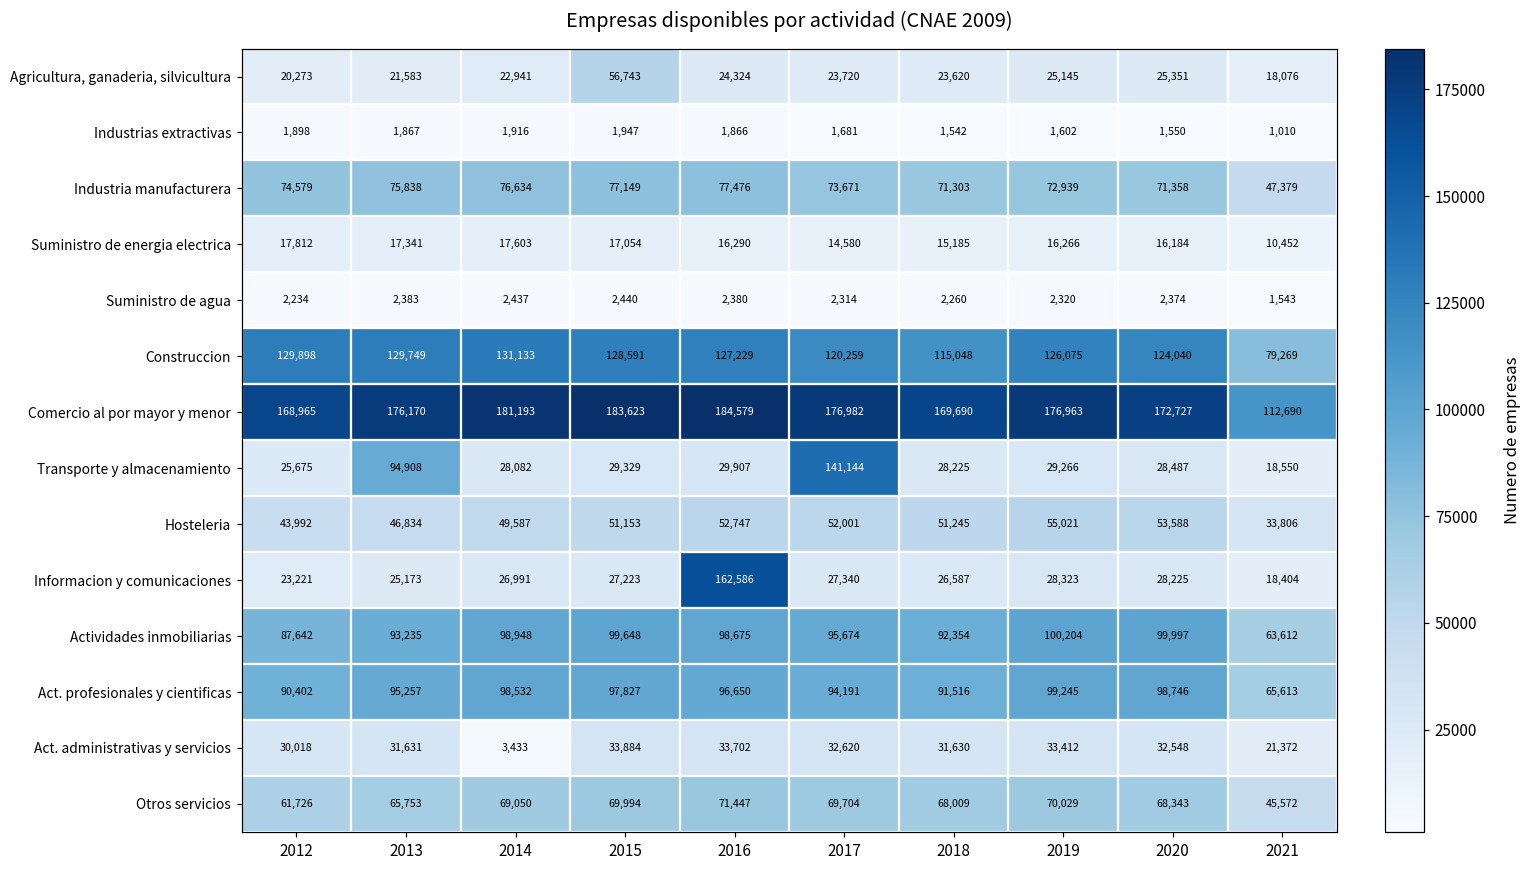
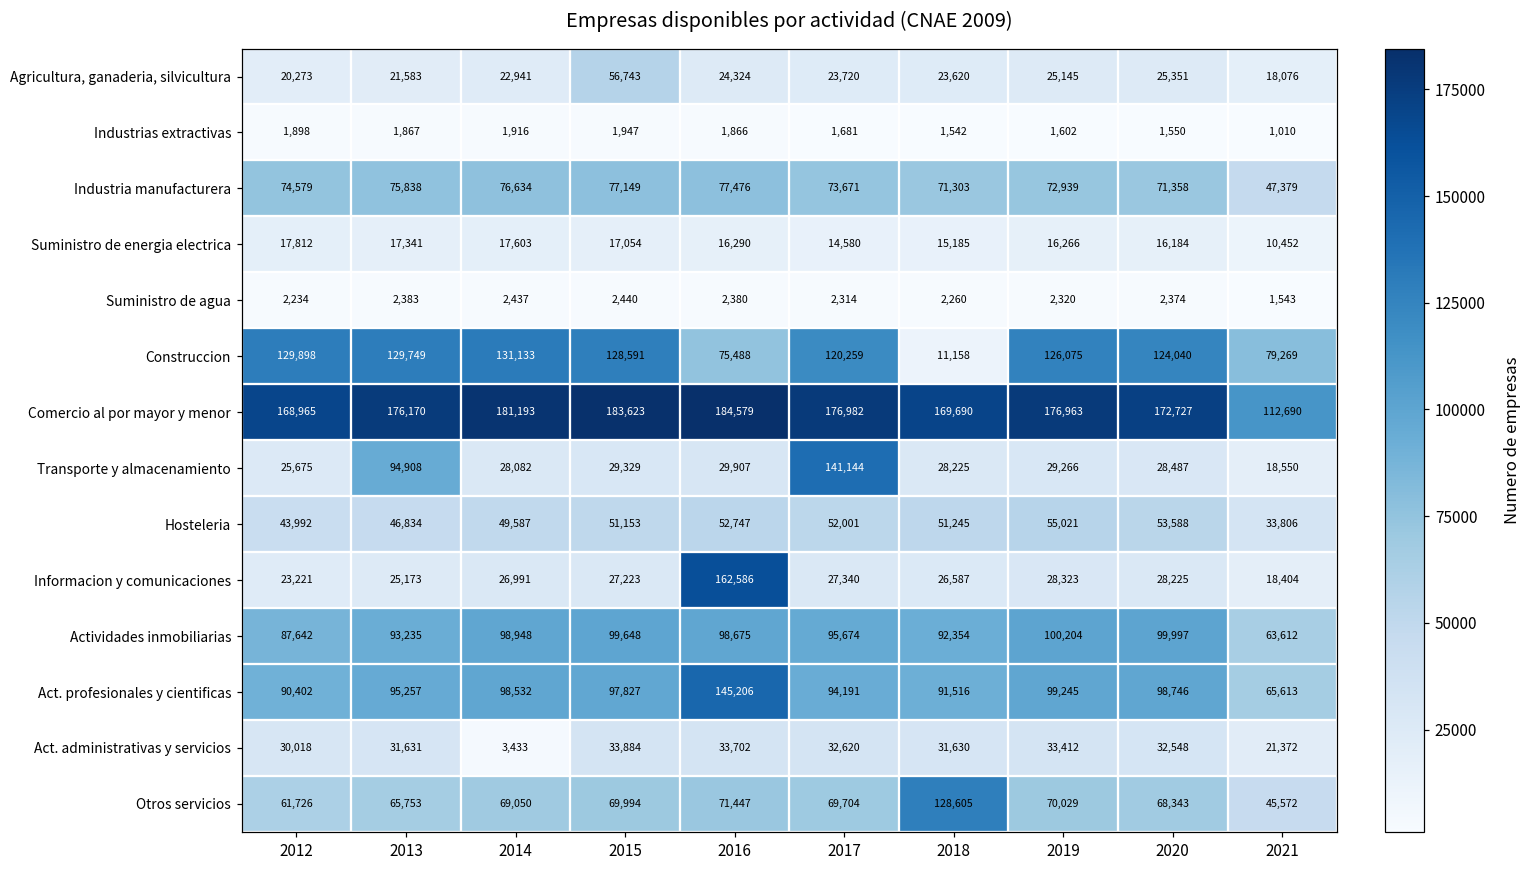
  {
    "Agricultura, ganaderia, silvicultura": {
      "2012": "20,273",
      "2013": "21,583",
      "2014": "22,941",
      "2015": "56,743",
      "2016": "24,324",
      "2017": "23,720",
      "2018": "23,620",
      "2019": "25,145",
      "2020": "25,351",
      "2021": "18,076"
    },
    "Industrias extractivas": {
      "2012": "1,898",
      "2013": "1,867",
      "2014": "1,916",
      "2015": "1,947",
      "2016": "1,866",
      "2017": "1,681",
      "2018": "1,542",
      "2019": "1,602",
      "2020": "1,550",
      "2021": "1,010"
    },
    "Industria manufacturera": {
      "2012": "74,579",
      "2013": "75,838",
      "2014": "76,634",
      "2015": "77,149",
      "2016": "77,476",
      "2017": "73,671",
      "2018": "71,303",
      "2019": "72,939",
      "2020": "71,358",
      "2021": "47,379"
    },
    "Suministro de energia electrica": {
      "2012": "17,812",
      "2013": "17,341",
      "2014": "17,603",
      "2015": "17,054",
      "2016": "16,290",
      "2017": "14,580",
      "2018": "15,185",
      "2019": "16,266",
      "2020": "16,184",
      "2021": "10,452"
    },
    "Suministro de agua": {
      "2012": "2,234",
      "2013": "2,383",
      "2014": "2,437",
      "2015": "2,440",
      "2016": "2,380",
      "2017": "2,314",
      "2018": "2,260",
      "2019": "2,320",
      "2020": "2,374",
      "2021": "1,543"
    },
    "Construccion": {
      "2012": "129,898",
      "2013": "129,749",
      "2014": "131,133",
      "2015": "128,591",
-     "2016": "127,229",
+     "2016": "75,488",
      "2017": "120,259",
-     "2018": "115,048",
+     "2018": "11,158",
      "2019": "126,075",
      "2020": "124,040",
      "2021": "79,269"
    },
    "Comercio al por mayor y menor": {
      "2012": "168,965",
      "2013": "176,170",
      "2014": "181,193",
      "2015": "183,623",
      "2016": "184,579",
      "2017": "176,982",
      "2018": "169,690",
      "2019": "176,963",
      "2020": "172,727",
      "2021": "112,690"
    },
    "Transporte y almacenamiento": {
      "2012": "25,675",
      "2013": "94,908",
      "2014": "28,082",
      "2015": "29,329",
      "2016": "29,907",
      "2017": "141,144",
      "2018": "28,225",
      "2019": "29,266",
      "2020": "28,487",
      "2021": "18,550"
    },
    "Hosteleria": {
      "2012": "43,992",
      "2013": "46,834",
      "2014": "49,587",
      "2015": "51,153",
      "2016": "52,747",
      "2017": "52,001",
      "2018": "51,245",
      "2019": "55,021",
      "2020": "53,588",
      "2021": "33,806"
    },
    "Informacion y comunicaciones": {
      "2012": "23,221",
      "2013": "25,173",
      "2014": "26,991",
      "2015": "27,223",
      "2016": "162,586",
      "2017": "27,340",
      "2018": "26,587",
      "2019": "28,323",
      "2020": "28,225",
      "2021": "18,404"
    },
    "Actividades inmobiliarias": {
      "2012": "87,642",
      "2013": "93,235",
      "2014": "98,948",
      "2015": "99,648",
      "2016": "98,675",
      "2017": "95,674",
      "2018": "92,354",
      "2019": "100,204",
      "2020": "99,997",
      "2021": "63,612"
    },
    "Act. profesionales y cientificas": {
      "2012": "90,402",
      "2013": "95,257",
      "2014": "98,532",
      "2015": "97,827",
-     "2016": "96,650",
+     "2016": "145,206",
      "2017": "94,191",
      "2018": "91,516",
      "2019": "99,245",
      "2020": "98,746",
      "2021": "65,613"
    },
    "Act. administrativas y servicios": {
      "2012": "30,018",
      "2013": "31,631",
      "2014": "3,433",
      "2015": "33,884",
      "2016": "33,702",
      "2017": "32,620",
      "2018": "31,630",
      "2019": "33,412",
      "2020": "32,548",
      "2021": "21,372"
    },
    "Otros servicios": {
      "2012": "61,726",
      "2013": "65,753",
      "2014": "69,050",
      "2015": "69,994",
      "2016": "71,447",
      "2017": "69,704",
-     "2018": "68,009",
+     "2018": "128,605",
      "2019": "70,029",
      "2020": "68,343",
      "2021": "45,572"
    }
  }
